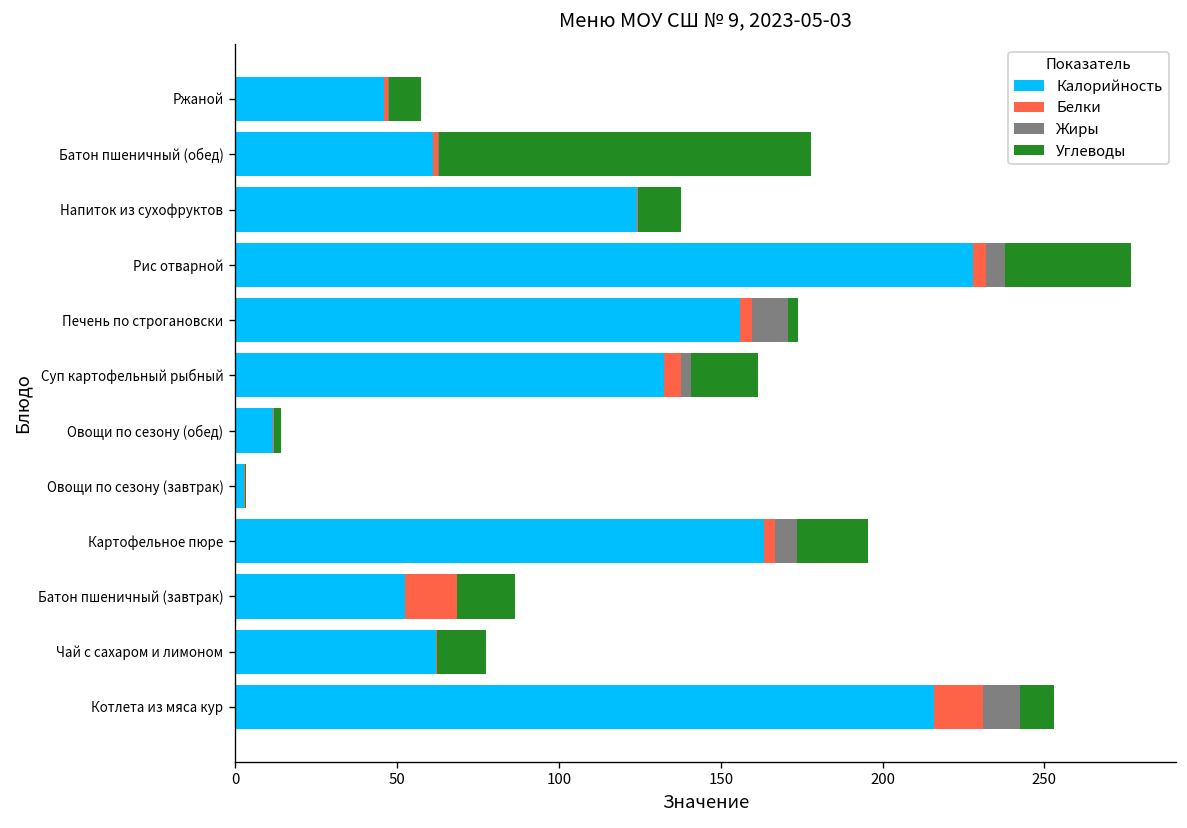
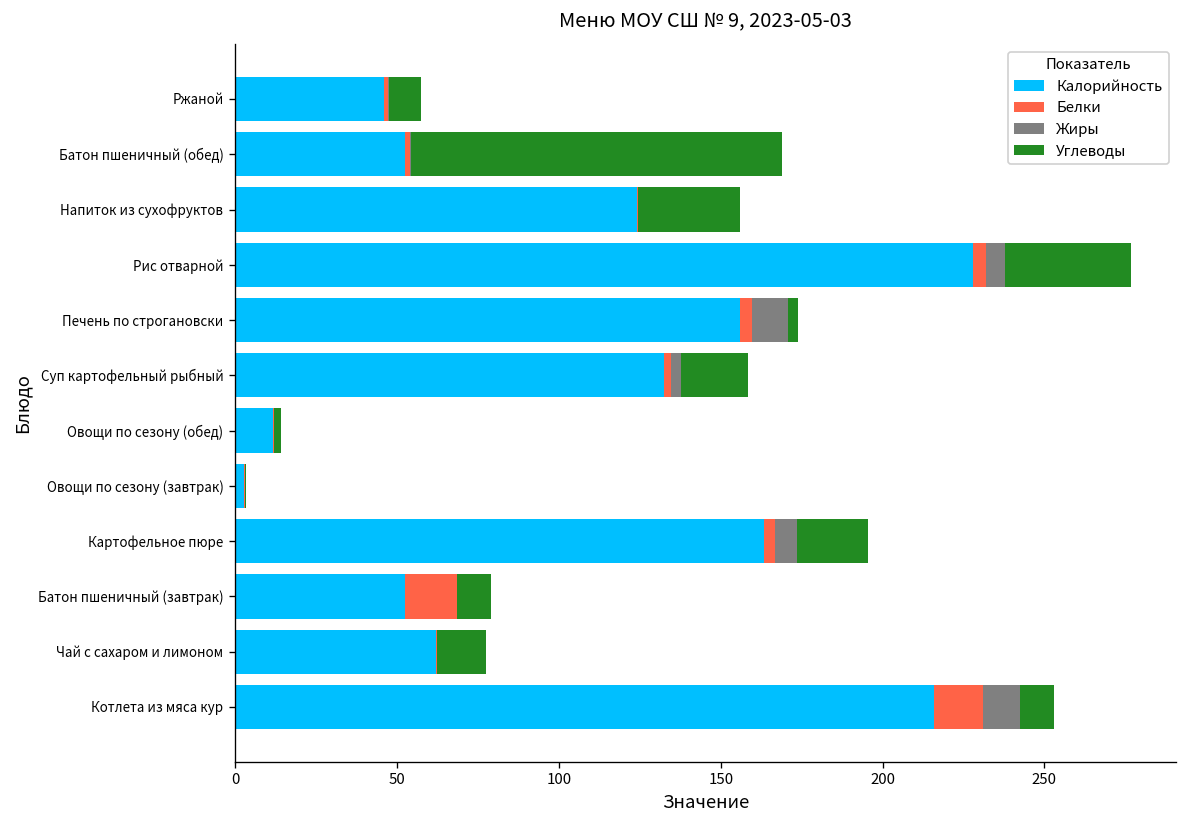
  {
    "Калорийность": {
      "Ржаной": 46,
-     "Батон пшеничный (обед)": 61,
+     "Батон пшеничный (обед)": 52,
      "Напиток из сухофруктов": 124,
      "Рис отварной": 228,
      "Печень по строгановски": 156,
      "Суп картофельный рыбный": 133,
      "Овощи по сезону (обед)": 12,
      "Овощи по сезону (завтрак)": 3,
      "Картофельное пюре": 164,
      "Батон пшеничный (завтрак)": 52,
      "Чай с сахаром и лимоном": 62,
      "Котлета из мяса кур": 216
    },
    "Белки": {
      "Ржаной": 1,
      "Батон пшеничный (обед)": 2,
      "Рис отварной": 4,
      "Печень по строгановски": 4,
-     "Суп картофельный рыбный": 5,
+     "Суп картофельный рыбный": 2,
      "Картофельное пюре": 3,
      "Батон пшеничный (завтрак)": 16,
      "Котлета из мяса кур": 15
    },
    "Жиры": {
      "Напиток из сухофруктов": 0,
      "Рис отварной": 6,
      "Печень по строгановски": 11,
      "Суп картофельный рыбный": 3,
      "Овощи по сезону (обед)": 0,
      "Овощи по сезону (завтрак)": 0,
      "Картофельное пюре": 7,
      "Котлета из мяса кур": 11
    },
    "Углеводы": {
      "Ржаной": 10,
      "Батон пшеничный (обед)": 115,
-     "Напиток из сухофруктов": 13,
+     "Напиток из сухофруктов": 31,
      "Рис отварной": 39,
      "Печень по строгановски": 3,
      "Суп картофельный рыбный": 21,
      "Овощи по сезону (обед)": 2,
      "Картофельное пюре": 22,
-     "Батон пшеничный (завтрак)": 18,
+     "Батон пшеничный (завтрак)": 10,
      "Чай с сахаром и лимоном": 15,
      "Котлета из мяса кур": 11
    }
  }
